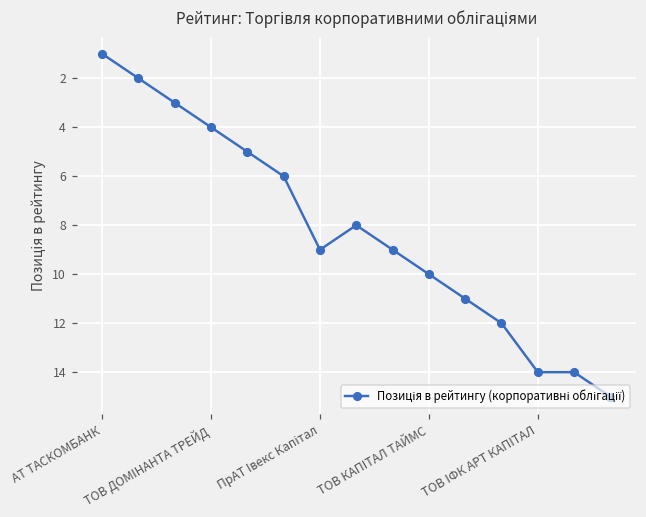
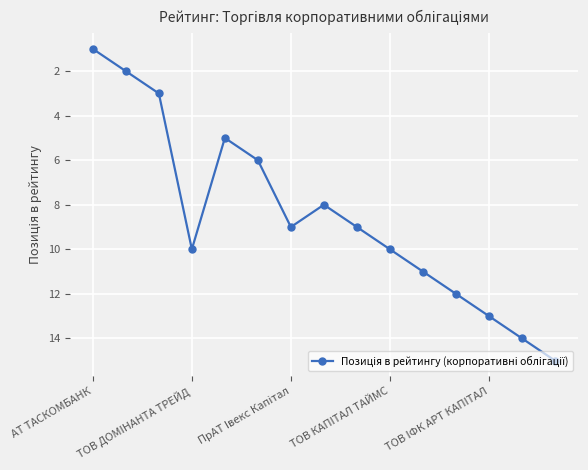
  {
    "АТ ТАСКОМБАНК": 1,
-   "ТОВ ДОМІНАНТА ТРЕЙД": 4,
+   "ТОВ ДОМІНАНТА ТРЕЙД": 10,
    "ПрАТ Івекс Капітал": 9,
    "ТОВ КАПІТАЛ ТАЙМС": 10,
-   "ТОВ ІФК АРТ КАПІТАЛ": 14
+   "ТОВ ІФК АРТ КАПІТАЛ": 13
  }
